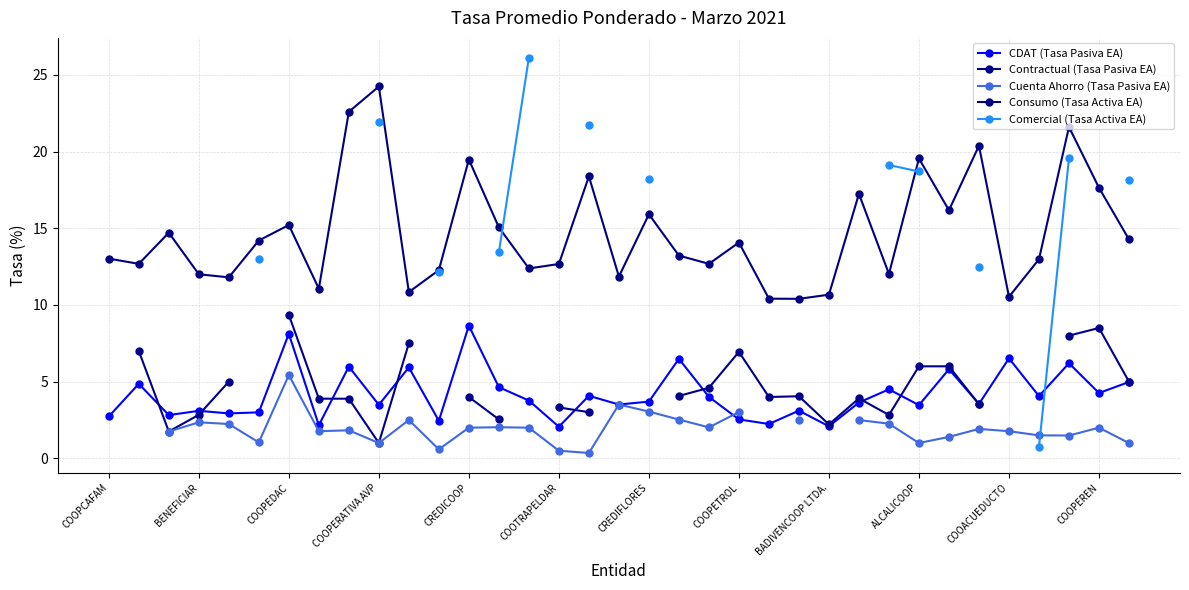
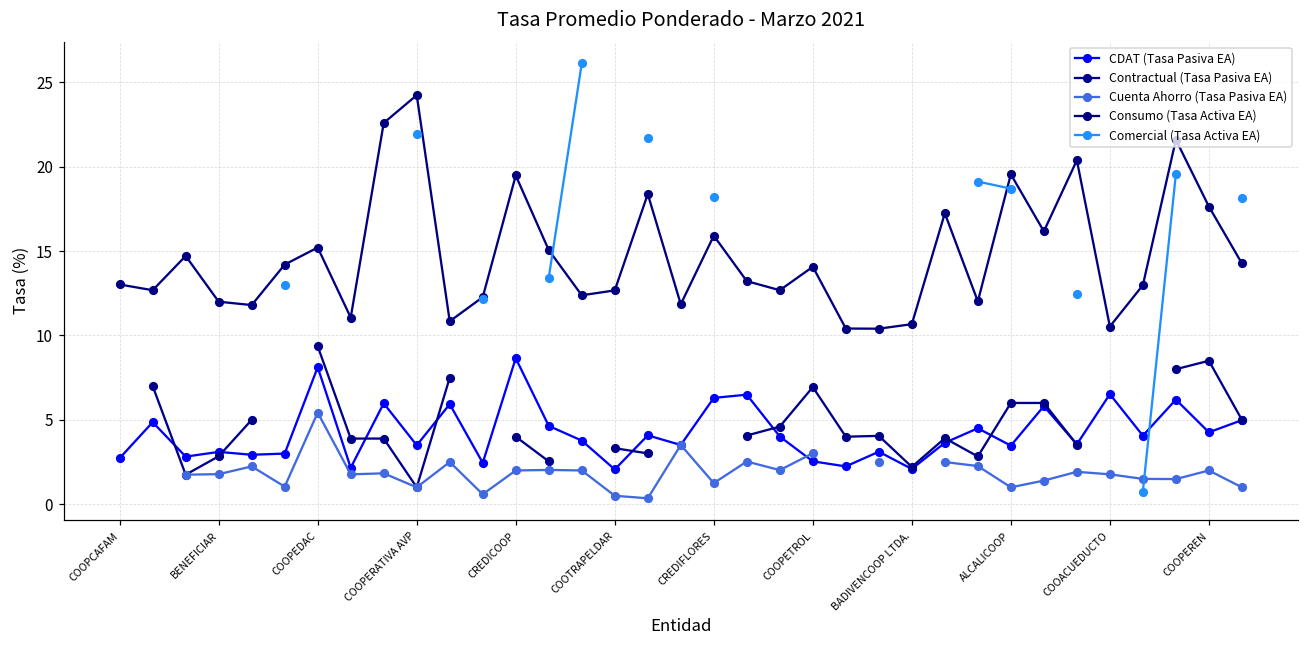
  {
    "CDAT (Tasa Pasiva EA)": {
      "COOPCAFAM": 2.7,
      "BENEFICIAR": 3.1,
      "COOPEDAC": 8.1,
      "COOPERATIVA AVP": 3.5,
      "CREDICOOP": 8.7,
      "COOTRAPELDAR": 2.1,
-     "CREDIFLORES": 3.7,
+     "CREDIFLORES": 6.3,
      "COOPETROL": 2.5,
      "ALCALICOOP": 3.5,
      "COOACUEDUCTO": 6.5,
      "COOPEREN": 4.3
    },
    "Cuenta Ahorro (Tasa Pasiva EA)": {
-     "BENEFICIAR": 2.4,
+     "BENEFICIAR": 1.8,
      "COOPEDAC": 5.4,
      "CREDICOOP": 2.0,
      "COOTRAPELDAR": 0.5,
-     "CREDIFLORES": 3.1,
+     "CREDIFLORES": 1.3,
      "COOPETROL": 3.0,
      "ALCALICOOP": 1.0,
      "COOACUEDUCTO": 1.8,
      "COOPEREN": 2.0
    },
    "Comercial (Tasa Activa EA)": {
      "COOPERATIVA AVP": 21.9,
      "CREDIFLORES": 18.2,
      "ALCALICOOP": 18.7
    }
  }
